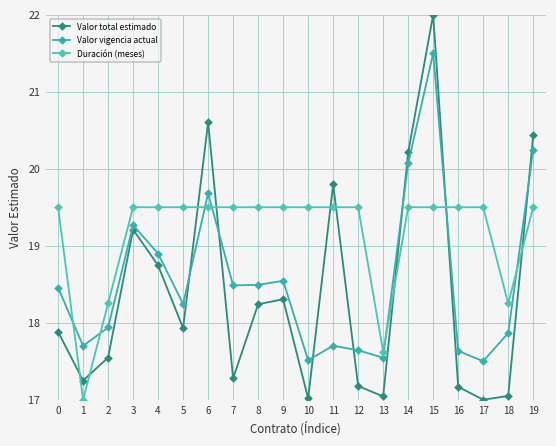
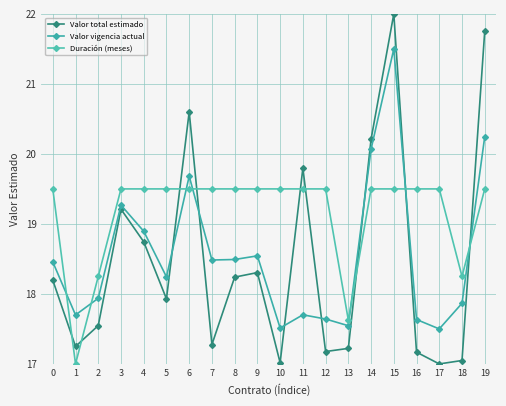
  {
    "Valor total estimado": {
-     "0": 17.9,
+     "0": 18.2,
      "1": 17.2,
      "2": 17.5,
      "3": 19.2,
      "4": 18.7,
      "5": 17.9,
      "6": 20.6,
      "7": 17.3,
      "8": 18.2,
      "9": 18.3,
      "10": 17.0,
      "11": 19.8,
      "12": 17.2,
-     "13": 17.0,
+     "13": 17.2,
      "14": 20.2,
      "15": 22.0,
      "16": 17.2,
      "17": 17.0,
      "18": 17.0,
-     "19": 20.4
+     "19": 21.8
    }
  }
